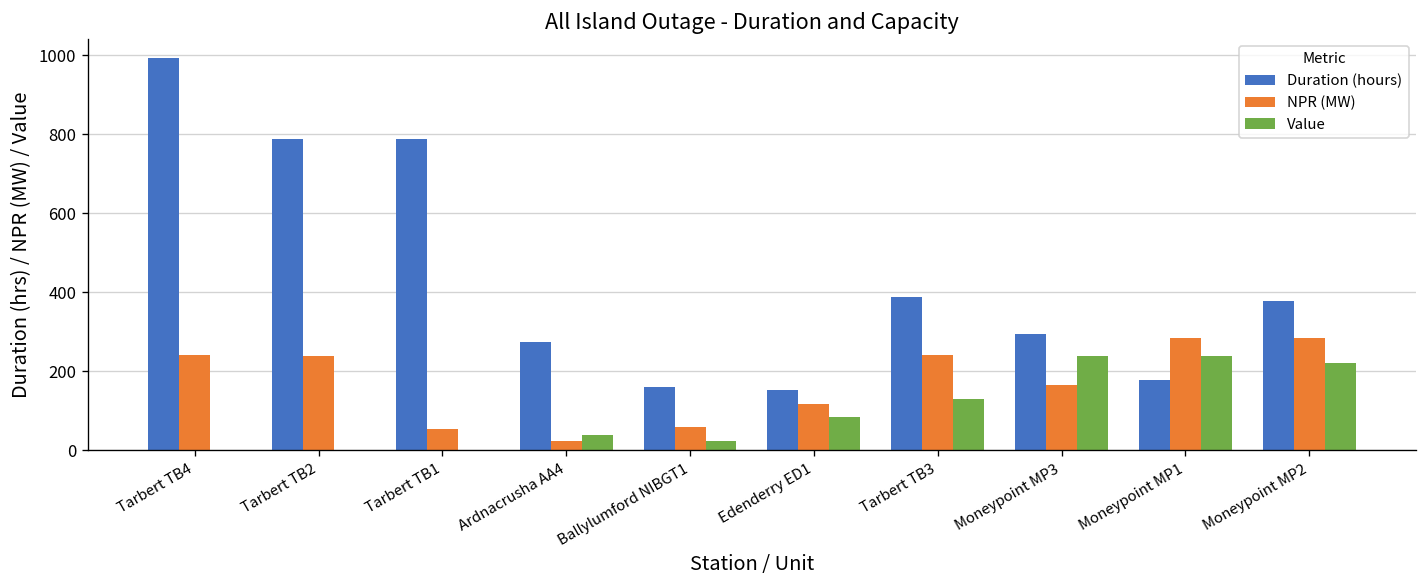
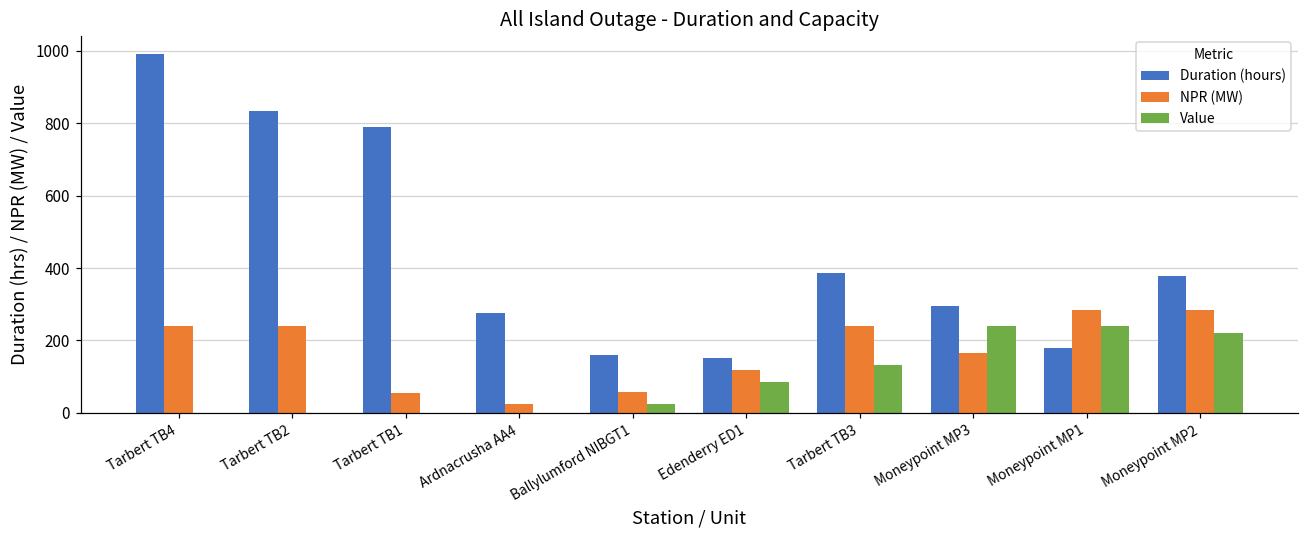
  {
    "Duration (hours)": {
      "Tarbert TB4": 990,
-     "Tarbert TB2": 790,
+     "Tarbert TB2": 830,
      "Tarbert TB1": 790,
      "Ardnacrusha AA4": 280,
      "Ballylumford NIBGT1": 160,
      "Edenderry ED1": 150,
      "Tarbert TB3": 390,
      "Moneypoint MP3": 290,
      "Moneypoint MP1": 180,
      "Moneypoint MP2": 380
    },
    "NPR (MW)": {
      "Tarbert TB4": 240,
      "Tarbert TB2": 240,
      "Tarbert TB1": 50,
      "Ardnacrusha AA4": 20,
      "Ballylumford NIBGT1": 60,
      "Edenderry ED1": 120,
      "Tarbert TB3": 240,
      "Moneypoint MP3": 170,
      "Moneypoint MP1": 290,
      "Moneypoint MP2": 290
    },
    "Value": {
      "Tarbert TB4": 0,
      "Tarbert TB2": 0,
      "Tarbert TB1": 0,
-     "Ardnacrusha AA4": 40,
+     "Ardnacrusha AA4": 0,
      "Ballylumford NIBGT1": 30,
      "Edenderry ED1": 90,
      "Tarbert TB3": 130,
      "Moneypoint MP3": 240,
      "Moneypoint MP1": 240,
      "Moneypoint MP2": 220
    }
  }
